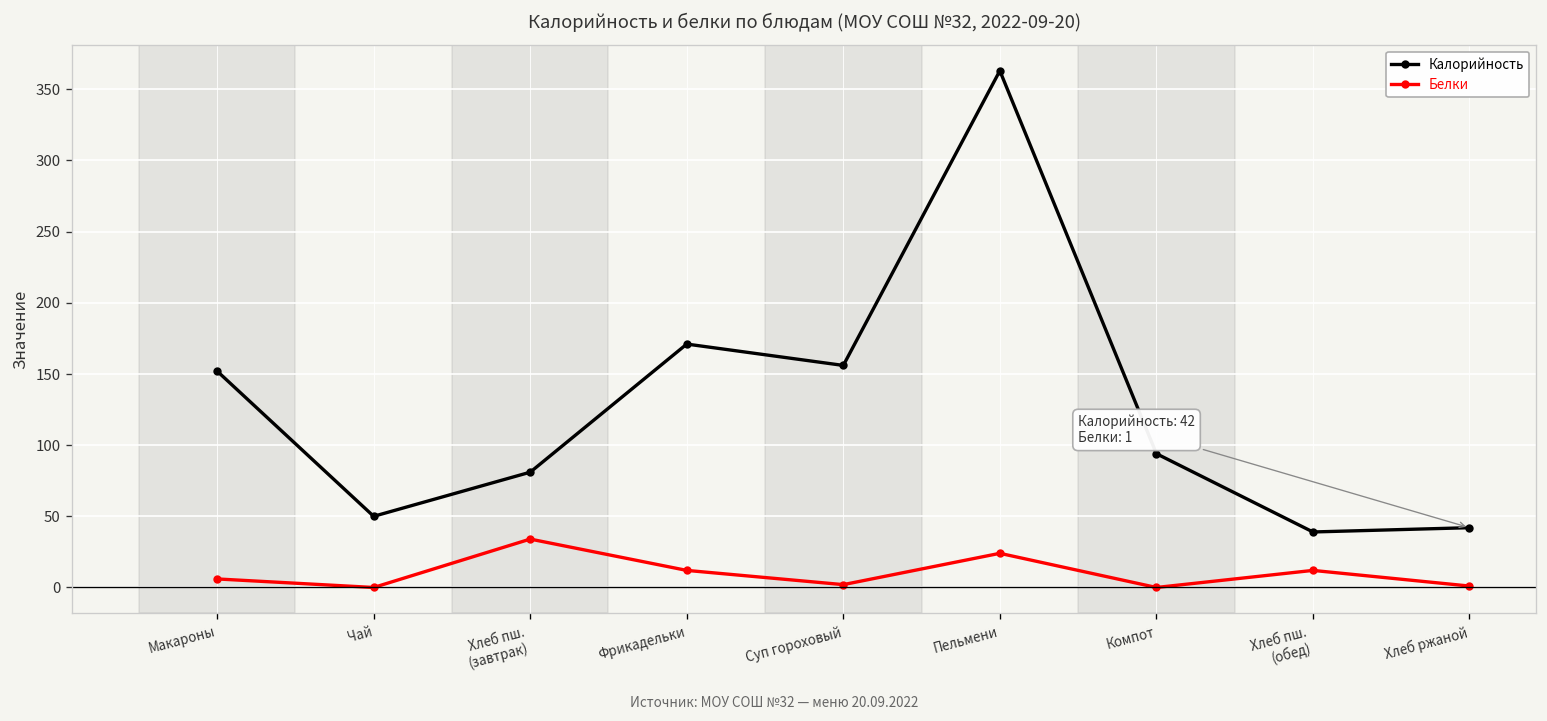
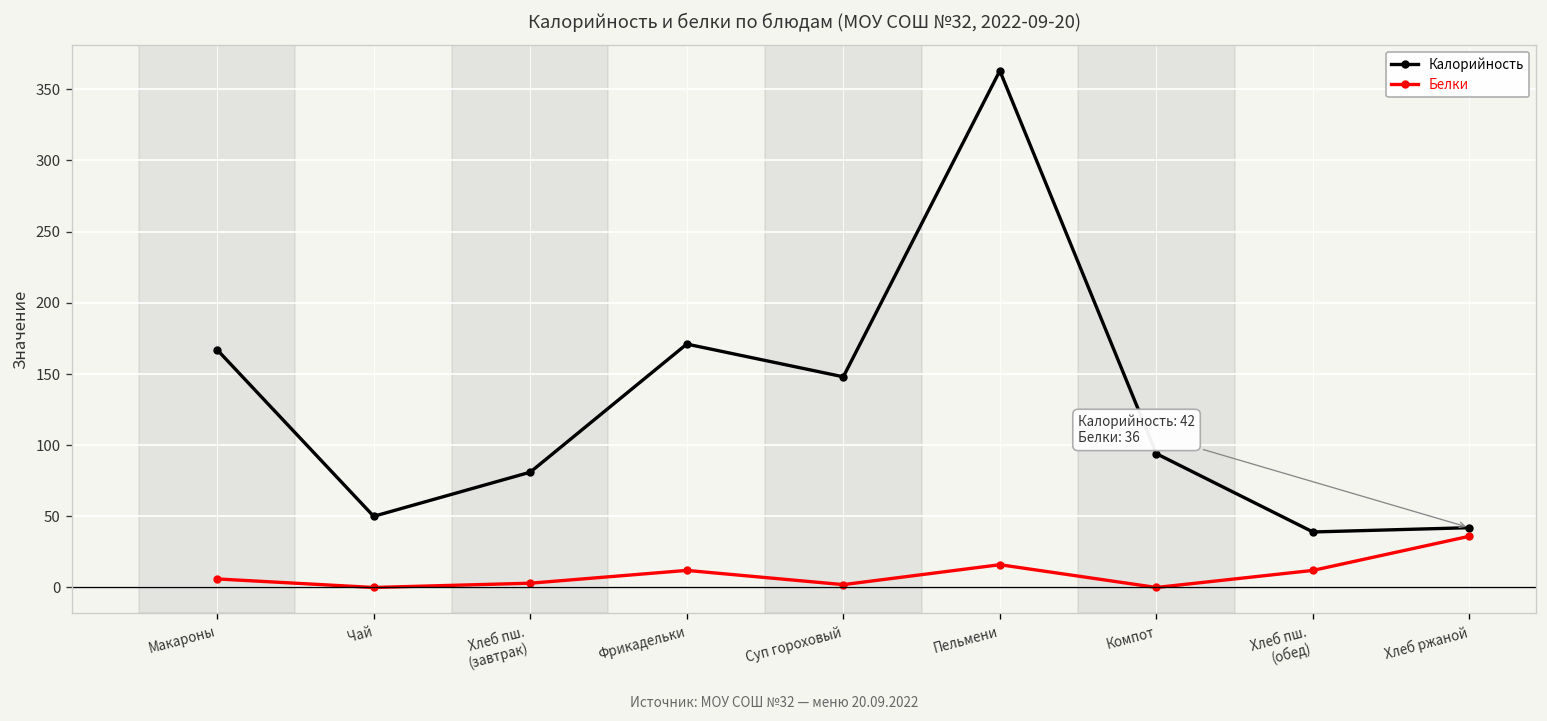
  {
    "Калорийность": {
-     "Макароны": 152,
+     "Макароны": 167,
      "Чай": 50,
      "Хлеб пш. (завтрак)": 81,
      "Фрикадельки": 171,
-     "Суп гороховый": 156,
+     "Суп гороховый": 148,
      "Пельмени": 363,
      "Хлеб пш. (обед)": 39,
      "Хлеб ржаной": 42
    },
    "Белки": {
-     "Хлеб пш. (завтрак)": 34,
-     "Пельмени": 24,
-     "Хлеб ржаной": 1
+     "Хлеб пш. (завтрак)": 3,
+     "Пельмени": 16,
+     "Хлеб ржаной": 36
    }
  }
